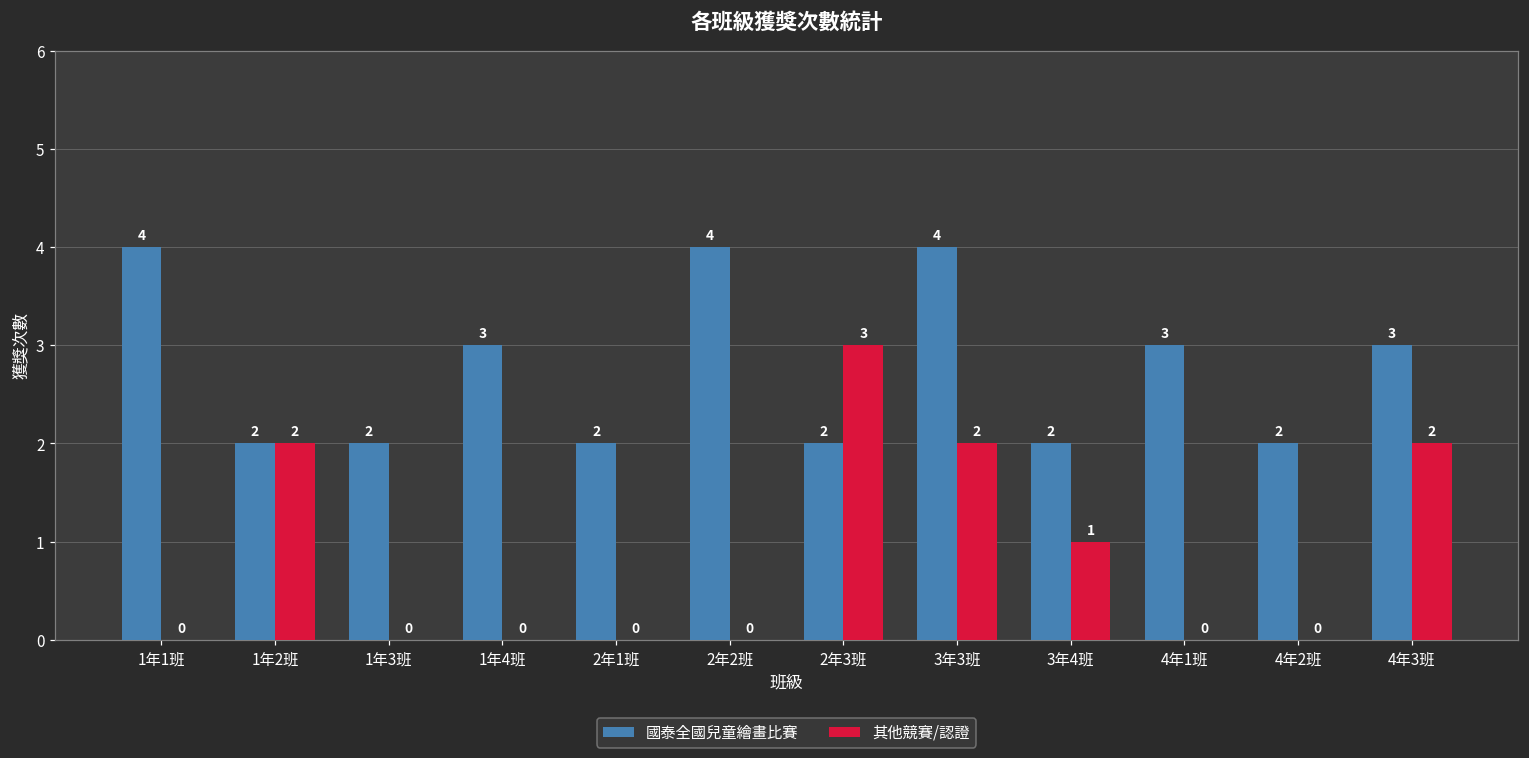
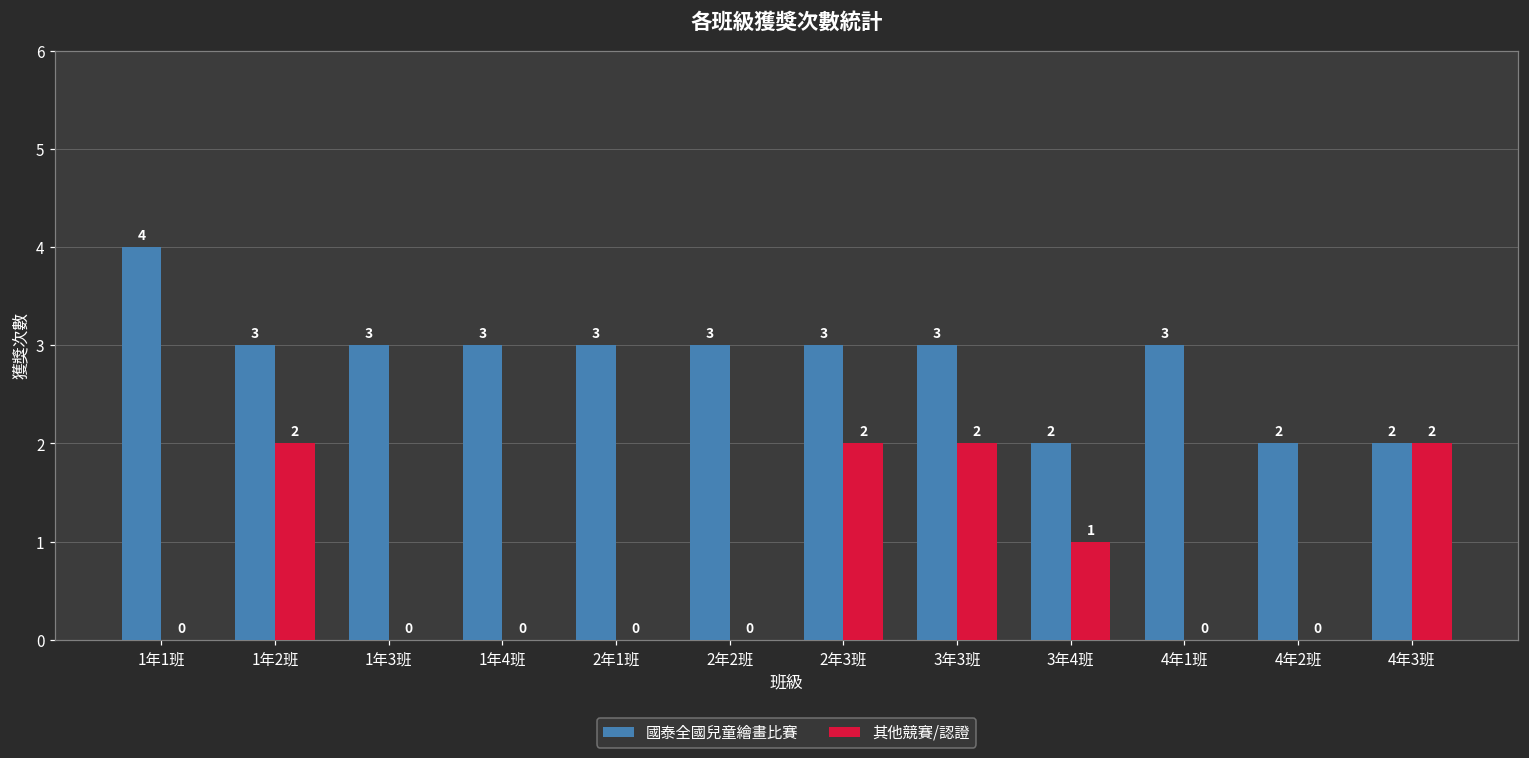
  {
    "國泰全國兒童繪畫比賽": {
      "1年1班": 4,
-     "1年2班": 2,
-     "1年3班": 2,
+     "1年2班": 3,
+     "1年3班": 3,
      "1年4班": 3,
-     "2年1班": 2,
-     "2年2班": 4,
-     "2年3班": 2,
-     "3年3班": 4,
+     "2年1班": 3,
+     "2年2班": 3,
+     "2年3班": 3,
+     "3年3班": 3,
      "3年4班": 2,
      "4年1班": 3,
      "4年2班": 2,
-     "4年3班": 3
+     "4年3班": 2
    },
    "其他競賽/認證": {
      "1年1班": 0,
      "1年2班": 2,
      "1年3班": 0,
      "1年4班": 0,
      "2年1班": 0,
      "2年2班": 0,
-     "2年3班": 3,
+     "2年3班": 2,
      "3年3班": 2,
      "3年4班": 1,
      "4年1班": 0,
      "4年2班": 0,
      "4年3班": 2
    }
  }
